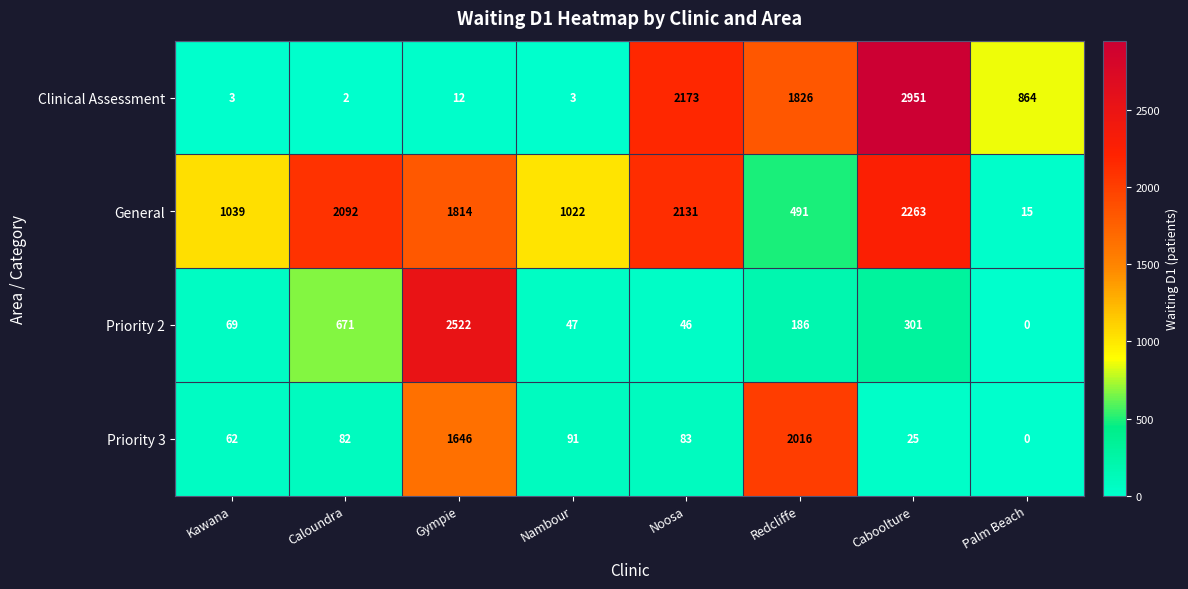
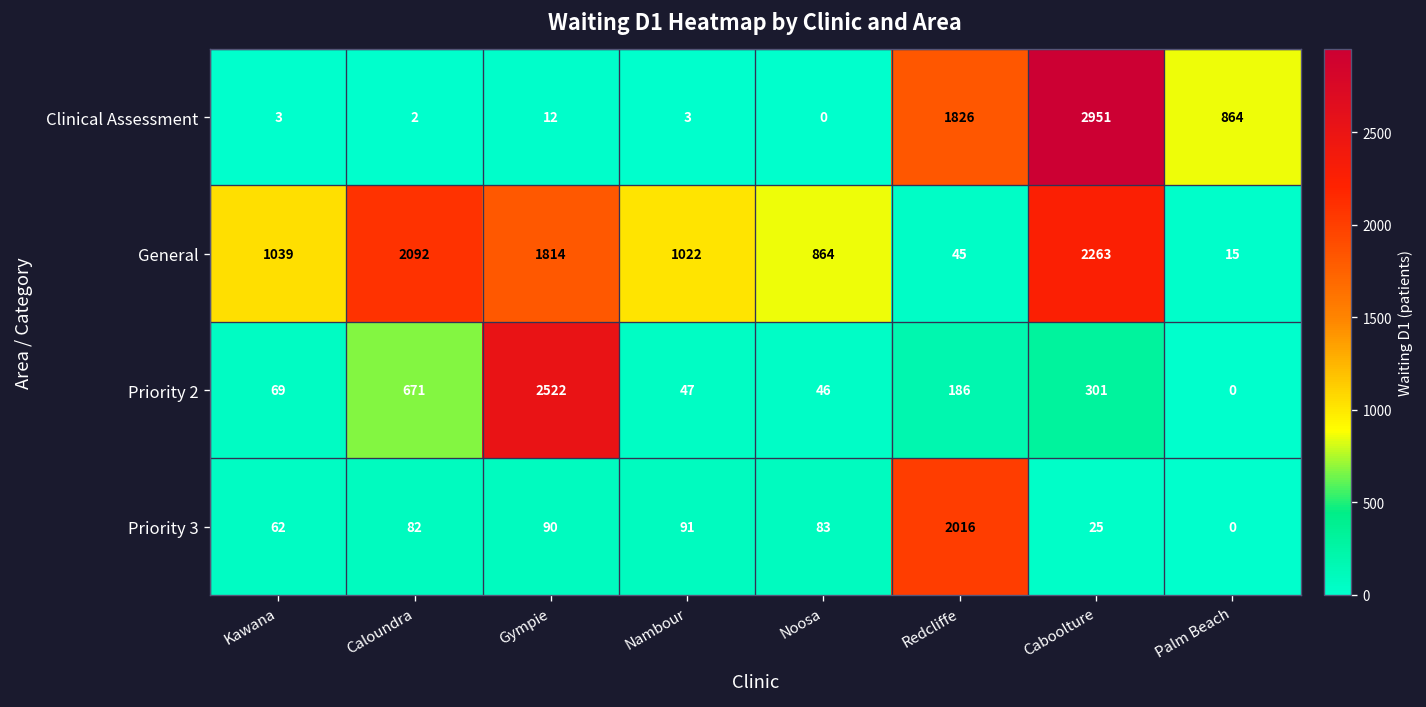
  {
    "Clinical Assessment": {
      "Kawana": 3,
      "Caloundra": 2,
      "Gympie": 12,
      "Nambour": 3,
-     "Noosa": 2173,
+     "Noosa": 0,
      "Redcliffe": 1826,
      "Caboolture": 2951,
      "Palm Beach": 864
    },
    "General": {
      "Kawana": 1039,
      "Caloundra": 2092,
      "Gympie": 1814,
      "Nambour": 1022,
-     "Noosa": 2131,
-     "Redcliffe": 491,
+     "Noosa": 864,
+     "Redcliffe": 45,
      "Caboolture": 2263,
      "Palm Beach": 15
    },
    "Priority 2": {
      "Kawana": 69,
      "Caloundra": 671,
      "Gympie": 2522,
      "Nambour": 47,
      "Noosa": 46,
      "Redcliffe": 186,
      "Caboolture": 301,
      "Palm Beach": 0
    },
    "Priority 3": {
      "Kawana": 62,
      "Caloundra": 82,
-     "Gympie": 1646,
+     "Gympie": 90,
      "Nambour": 91,
      "Noosa": 83,
      "Redcliffe": 2016,
      "Caboolture": 25,
      "Palm Beach": 0
    }
  }
